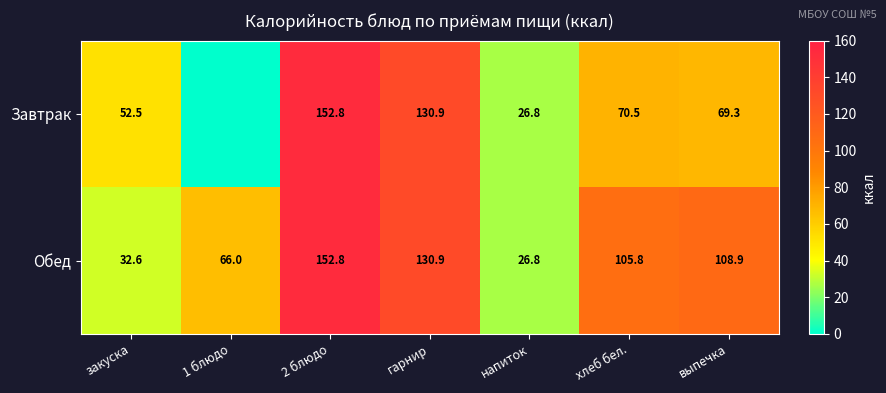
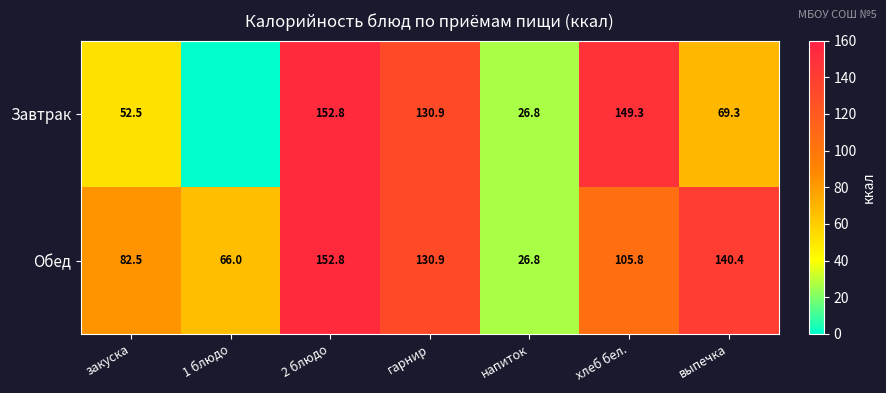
  {
    "Завтрак": {
      "закуска": 52.5,
      "2 блюдо": 152.8,
      "гарнир": 130.9,
      "напиток": 26.8,
-     "хлеб бел.": 70.5,
+     "хлеб бел.": 149.3,
      "выпечка": 69.3
    },
    "Обед": {
-     "закуска": 32.6,
+     "закуска": 82.5,
      "1 блюдо": 66.0,
      "2 блюдо": 152.8,
      "гарнир": 130.9,
      "напиток": 26.8,
      "хлеб бел.": 105.8,
-     "выпечка": 108.9
+     "выпечка": 140.4
    }
  }
